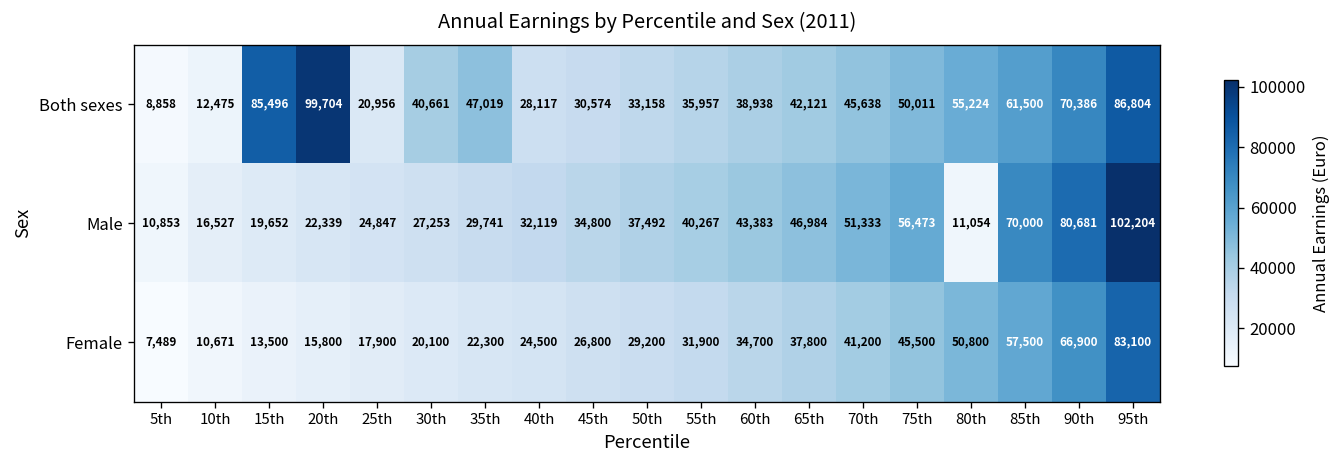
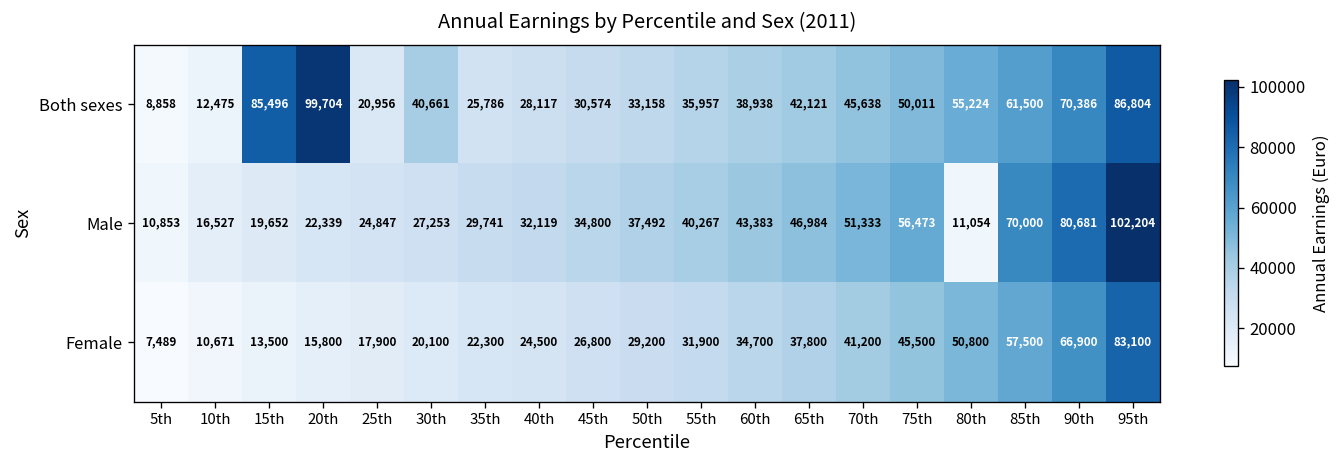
  {
    "Both sexes": {
      "5th": "8,858",
      "10th": "12,475",
      "15th": "85,496",
      "20th": "99,704",
      "25th": "20,956",
      "30th": "40,661",
-     "35th": "47,019",
+     "35th": "25,786",
      "40th": "28,117",
      "45th": "30,574",
      "50th": "33,158",
      "55th": "35,957",
      "60th": "38,938",
      "65th": "42,121",
      "70th": "45,638",
      "75th": "50,011",
      "80th": "55,224",
      "85th": "61,500",
      "90th": "70,386",
      "95th": "86,804"
    },
    "Male": {
      "5th": "10,853",
      "10th": "16,527",
      "15th": "19,652",
      "20th": "22,339",
      "25th": "24,847",
      "30th": "27,253",
      "35th": "29,741",
      "40th": "32,119",
      "45th": "34,800",
      "50th": "37,492",
      "55th": "40,267",
      "60th": "43,383",
      "65th": "46,984",
      "70th": "51,333",
      "75th": "56,473",
      "80th": "11,054",
      "85th": "70,000",
      "90th": "80,681",
      "95th": "102,204"
    },
    "Female": {
      "5th": "7,489",
      "10th": "10,671",
      "15th": "13,500",
      "20th": "15,800",
      "25th": "17,900",
      "30th": "20,100",
      "35th": "22,300",
      "40th": "24,500",
      "45th": "26,800",
      "50th": "29,200",
      "55th": "31,900",
      "60th": "34,700",
      "65th": "37,800",
      "70th": "41,200",
      "75th": "45,500",
      "80th": "50,800",
      "85th": "57,500",
      "90th": "66,900",
      "95th": "83,100"
    }
  }
